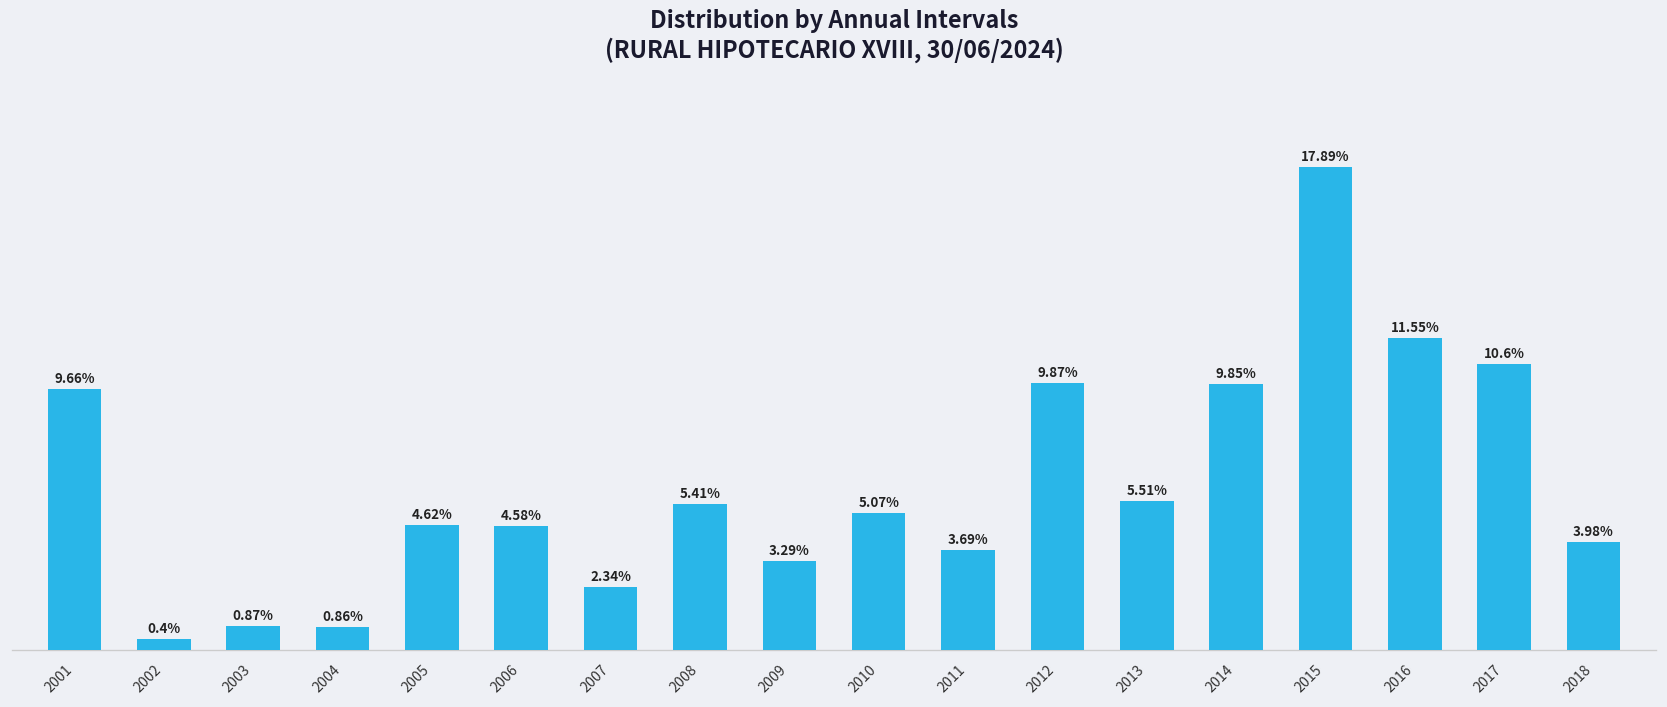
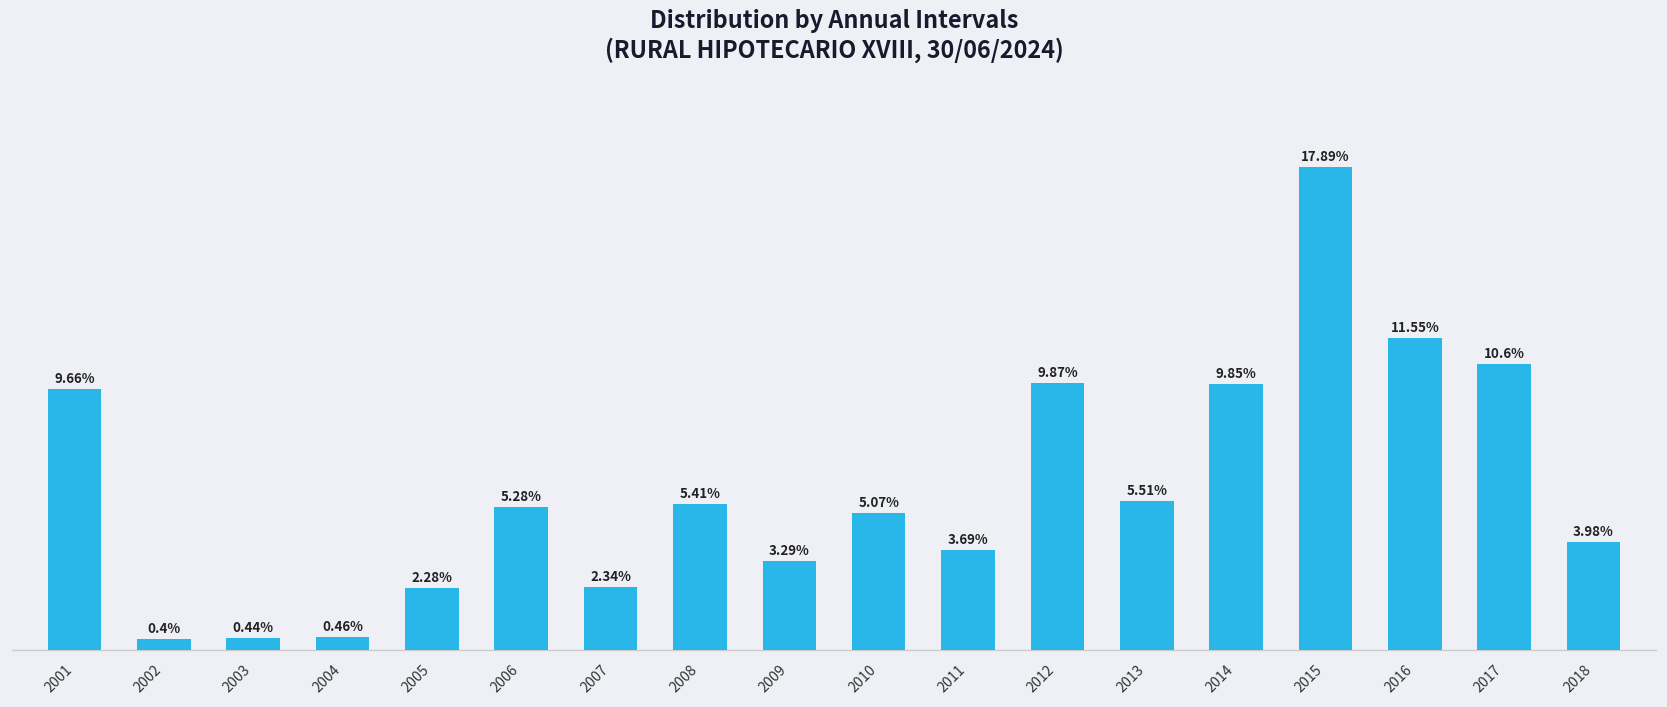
  {
    "2001": "9.66%",
    "2002": "0.4%",
-   "2003": "0.87%",
-   "2004": "0.86%",
-   "2005": "4.62%",
-   "2006": "4.58%",
+   "2003": "0.44%",
+   "2004": "0.46%",
+   "2005": "2.28%",
+   "2006": "5.28%",
    "2007": "2.34%",
    "2008": "5.41%",
    "2009": "3.29%",
    "2010": "5.07%",
    "2011": "3.69%",
    "2012": "9.87%",
    "2013": "5.51%",
    "2014": "9.85%",
    "2015": "17.89%",
    "2016": "11.55%",
    "2017": "10.6%",
    "2018": "3.98%"
  }
